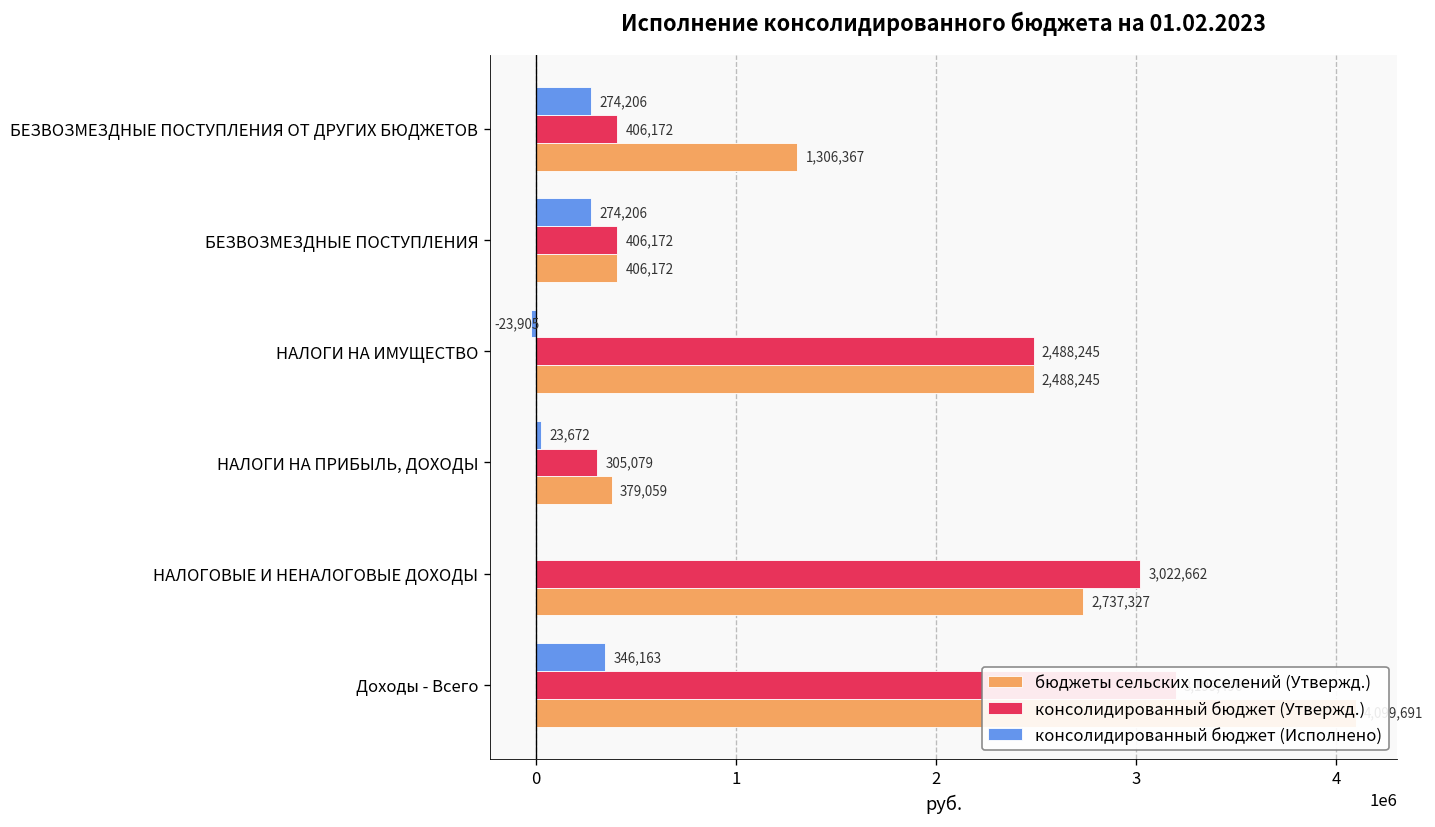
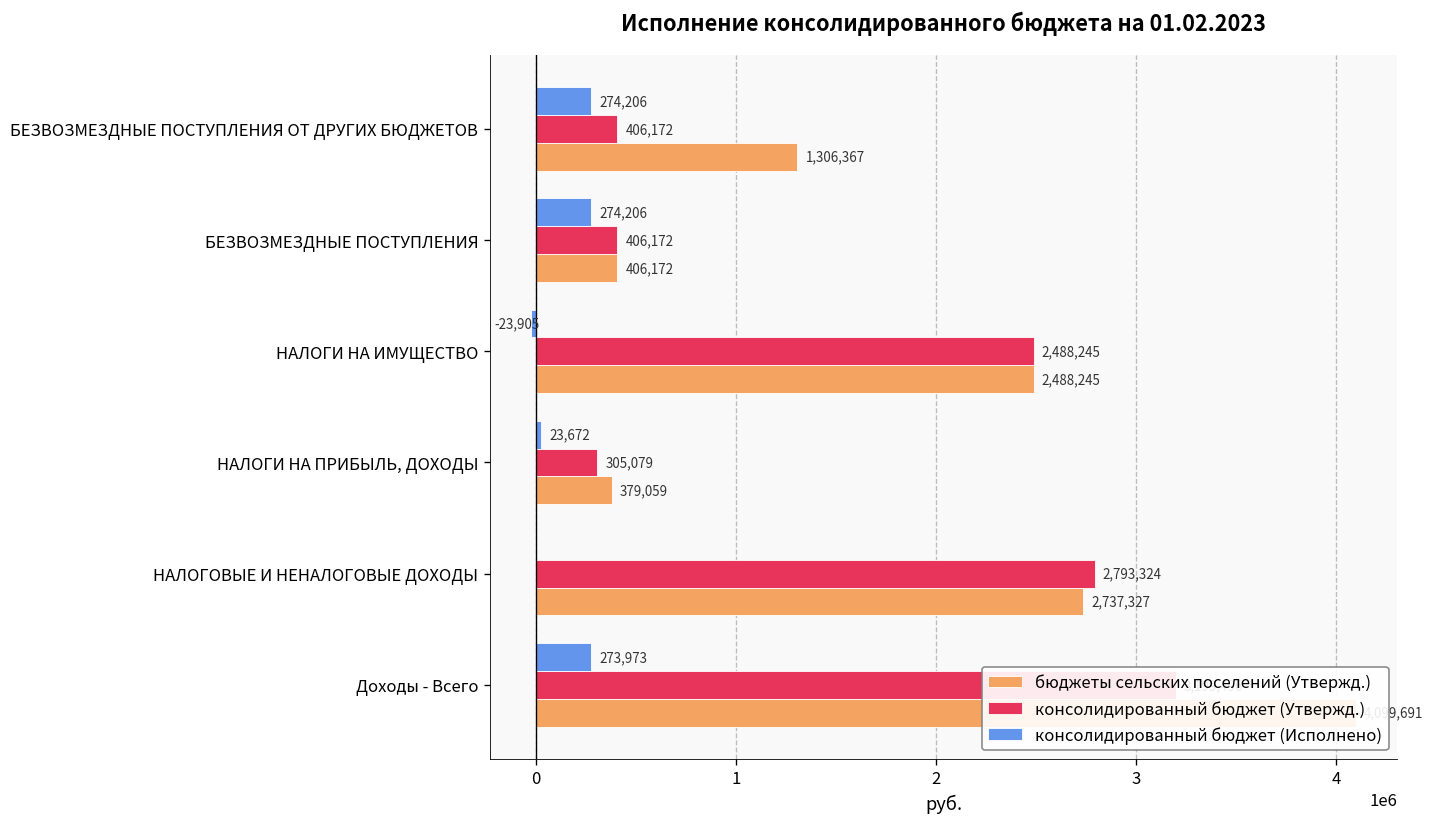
  {
    "бюджеты сельских поселений (Утвержд.)": {
      "БЕЗВОЗМЕЗДНЫЕ ПОСТУПЛЕНИЯ ОТ ДРУГИХ БЮДЖЕТОВ": "1,306,367",
      "БЕЗВОЗМЕЗДНЫЕ ПОСТУПЛЕНИЯ": "406,172",
      "НАЛОГИ НА ИМУЩЕСТВО": "2,488,245",
      "НАЛОГИ НА ПРИБЫЛЬ, ДОХОДЫ": "379,059",
      "НАЛОГОВЫЕ И НЕНАЛОГОВЫЕ ДОХОДЫ": "2,737,327"
    },
    "консолидированный бюджет (Утвержд.)": {
      "БЕЗВОЗМЕЗДНЫЕ ПОСТУПЛЕНИЯ ОТ ДРУГИХ БЮДЖЕТОВ": "406,172",
      "БЕЗВОЗМЕЗДНЫЕ ПОСТУПЛЕНИЯ": "406,172",
      "НАЛОГИ НА ИМУЩЕСТВО": "2,488,245",
      "НАЛОГИ НА ПРИБЫЛЬ, ДОХОДЫ": "305,079",
-     "НАЛОГОВЫЕ И НЕНАЛОГОВЫЕ ДОХОДЫ": "3,022,662"
+     "НАЛОГОВЫЕ И НЕНАЛОГОВЫЕ ДОХОДЫ": "2,793,324"
    },
    "консолидированный бюджет (Исполнено)": {
      "БЕЗВОЗМЕЗДНЫЕ ПОСТУПЛЕНИЯ ОТ ДРУГИХ БЮДЖЕТОВ": "274,206",
      "БЕЗВОЗМЕЗДНЫЕ ПОСТУПЛЕНИЯ": "274,206",
      "НАЛОГИ НА ИМУЩЕСТВО": "-23,905",
      "НАЛОГИ НА ПРИБЫЛЬ, ДОХОДЫ": "23,672",
-     "Доходы - Всего": "346,163"
+     "Доходы - Всего": "273,973"
    }
  }
